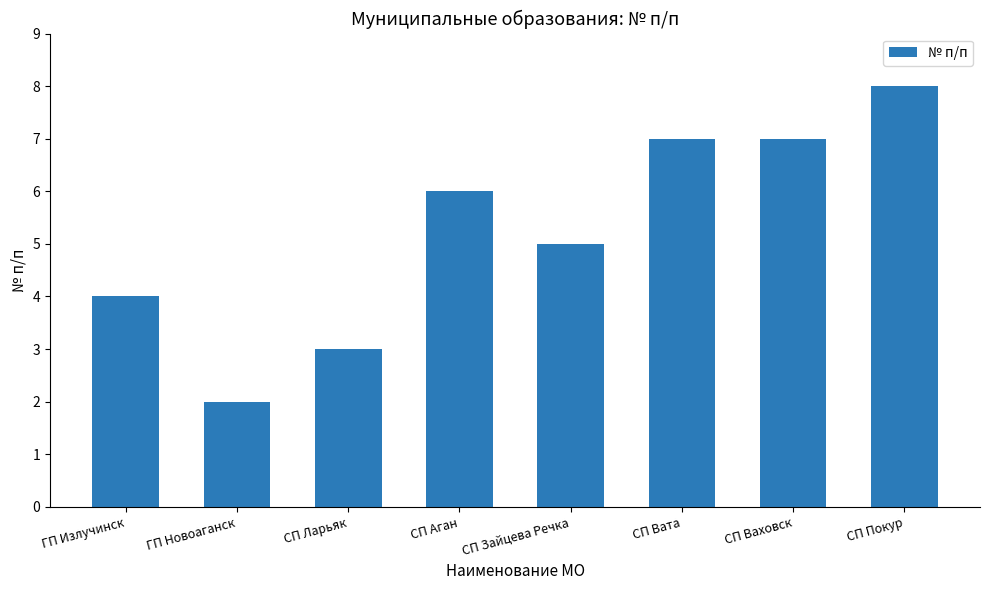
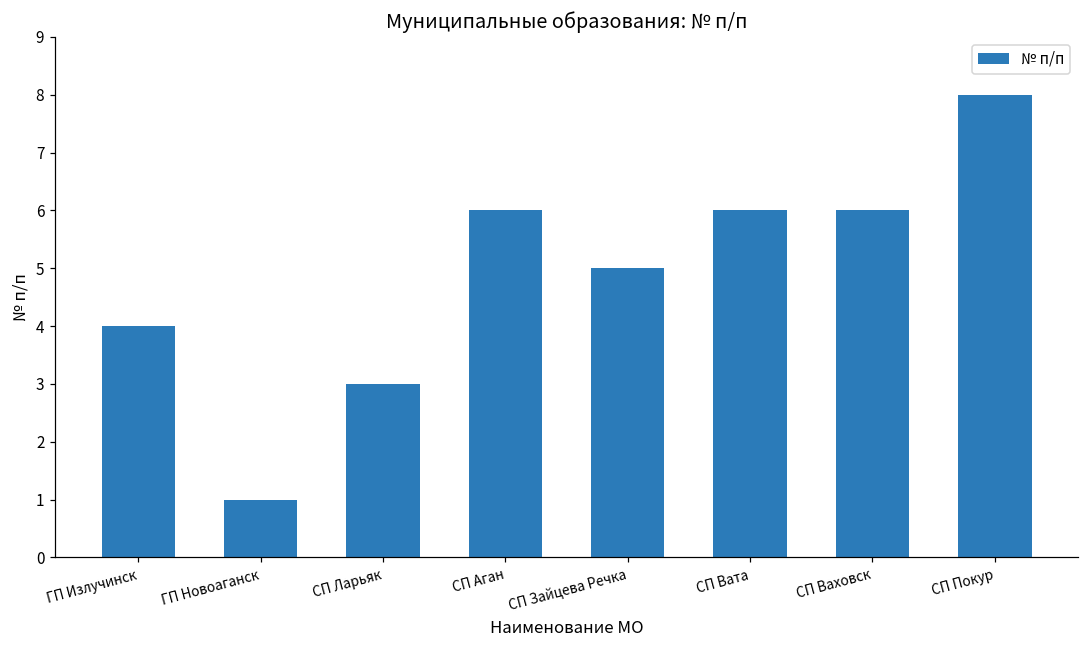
  {
    "ГП Излучинск": 4,
-   "ГП Новоаганск": 2,
+   "ГП Новоаганск": 1,
    "СП Ларьяк": 3,
    "СП Аган": 6,
    "СП Зайцева Речка": 5,
-   "СП Вата": 7,
-   "СП Ваховск": 7,
+   "СП Вата": 6,
+   "СП Ваховск": 6,
    "СП Покур": 8
  }
